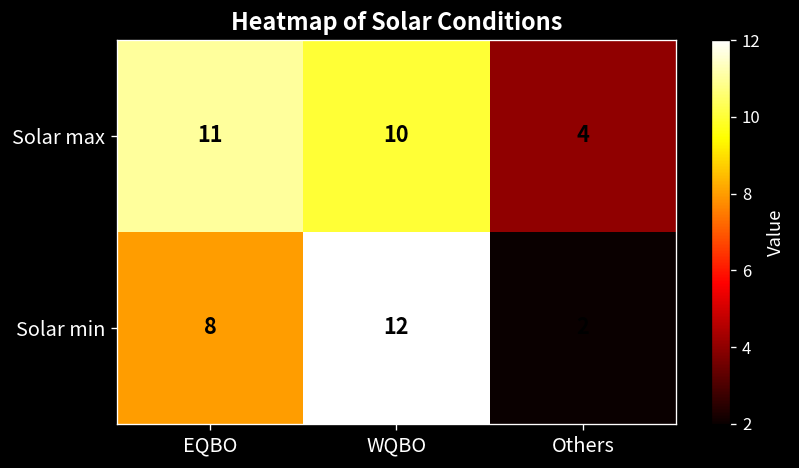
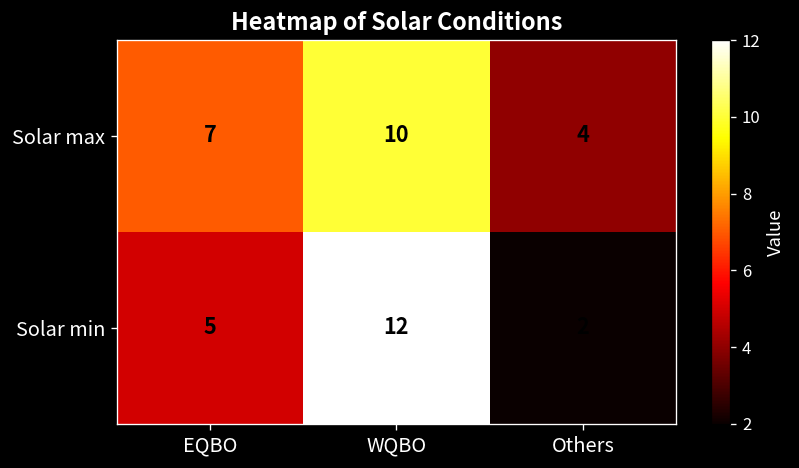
  {
    "Solar max": {
-     "EQBO": 11,
+     "EQBO": 7,
      "WQBO": 10,
      "Others": 4
    },
    "Solar min": {
-     "EQBO": 8,
+     "EQBO": 5,
      "WQBO": 12
    }
  }
